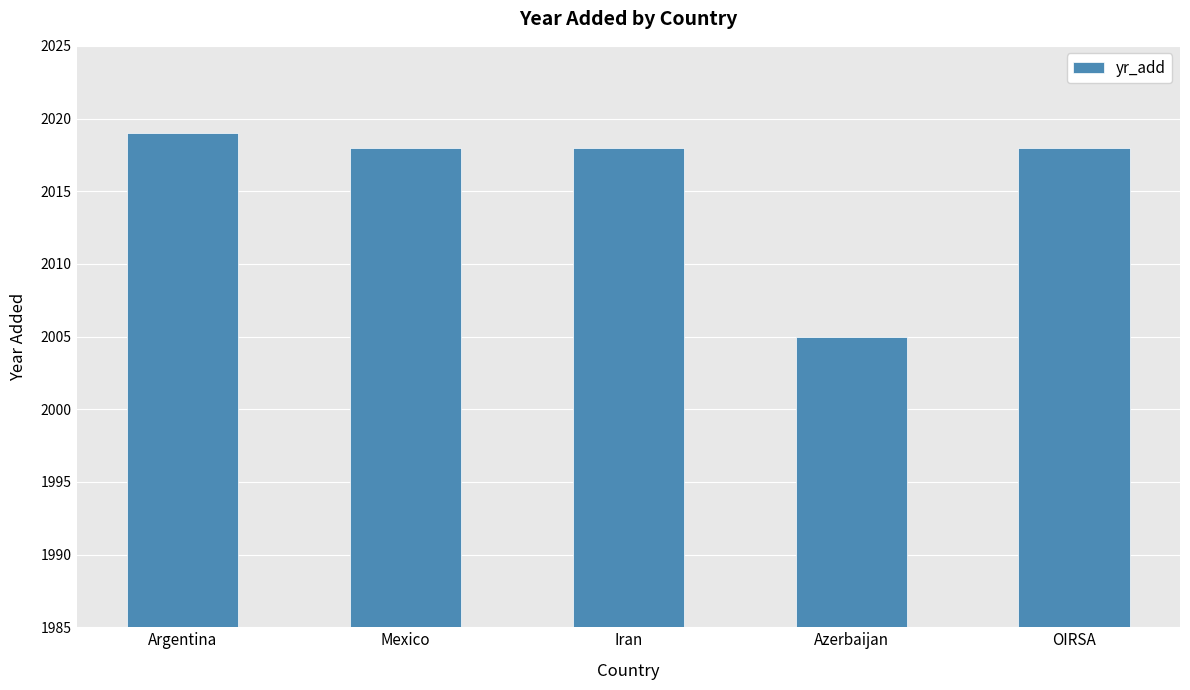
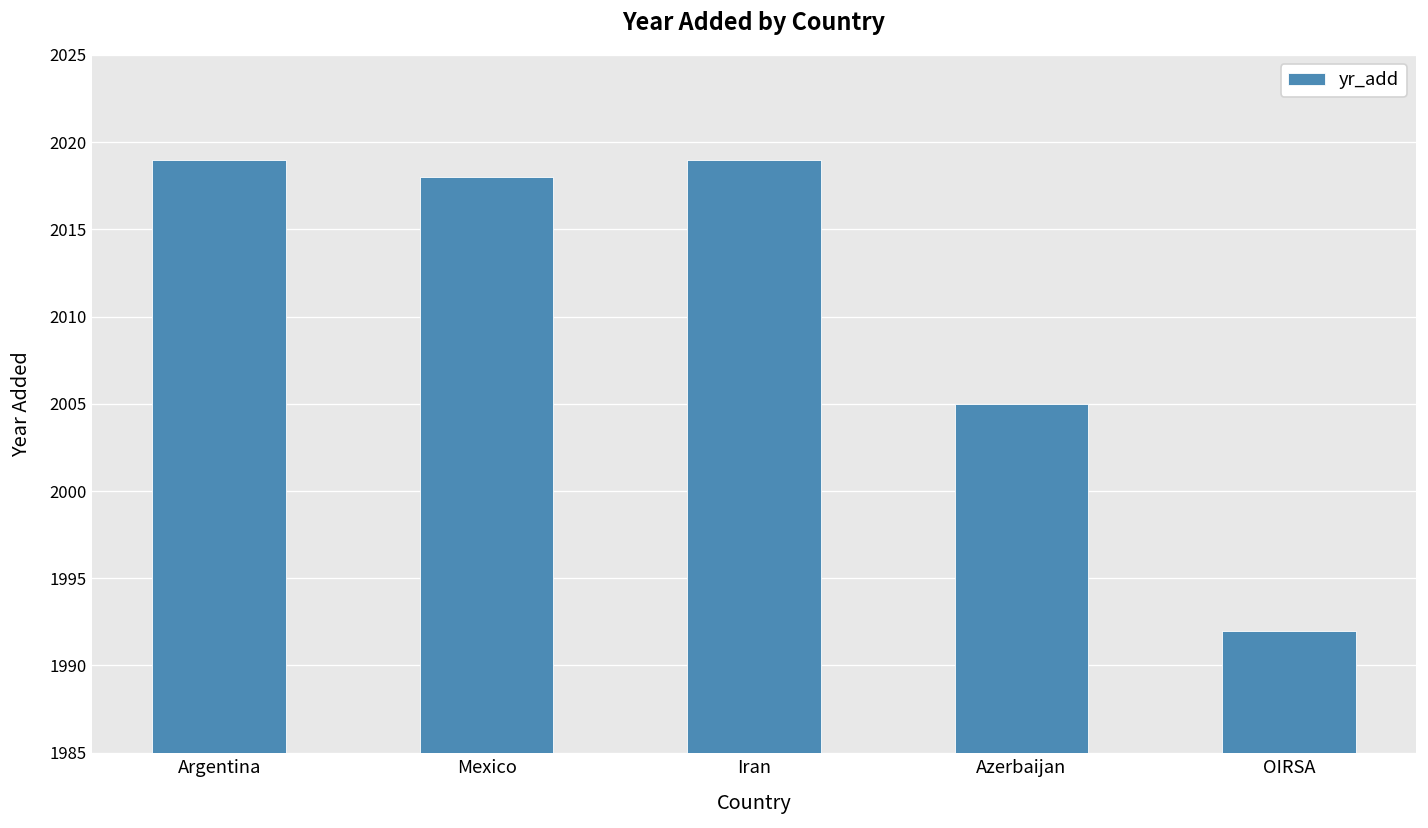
  {
    "Argentina": 2019,
    "Mexico": 2018,
-   "Iran": 2018,
+   "Iran": 2019,
    "Azerbaijan": 2005,
-   "OIRSA": 2018
+   "OIRSA": 1992
  }
